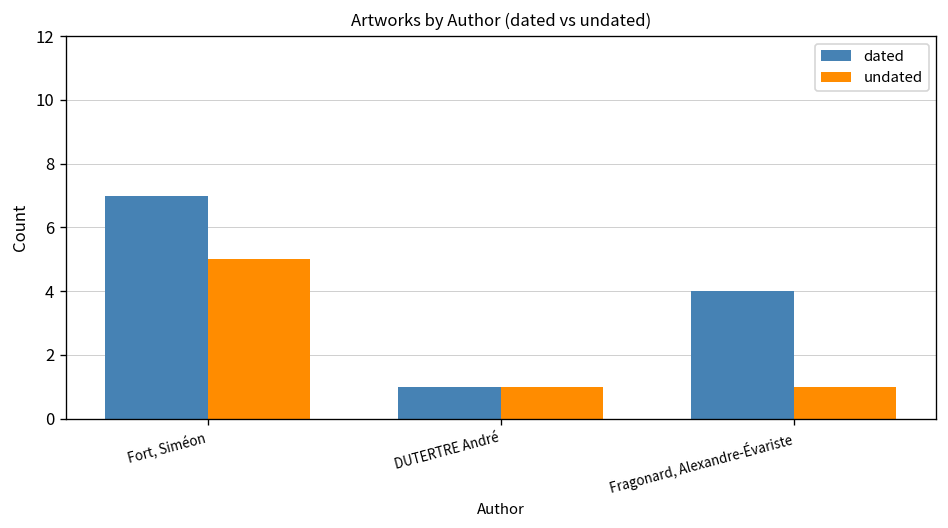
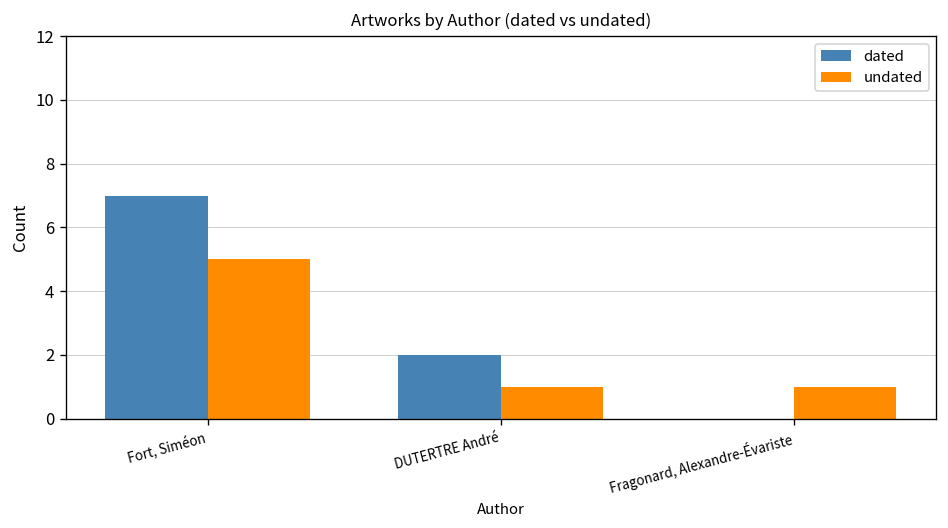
  {
    "dated": {
      "Fort, Siméon": 7,
-     "DUTERTRE André": 1,
-     "Fragonard, Alexandre-Évariste": 4
+     "DUTERTRE André": 2,
+     "Fragonard, Alexandre-Évariste": 0
    },
    "undated": {
      "Fort, Siméon": 5,
      "DUTERTRE André": 1,
      "Fragonard, Alexandre-Évariste": 1
    }
  }
